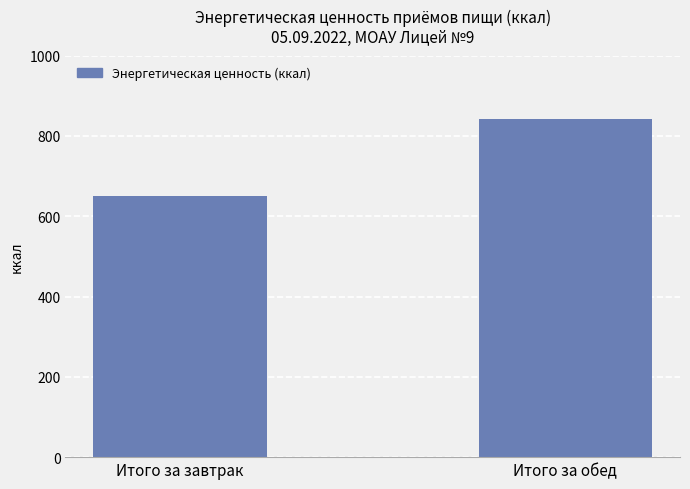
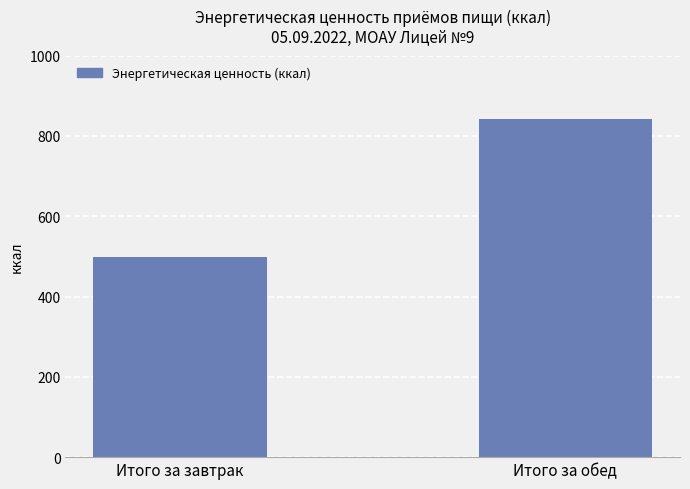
  {
-   "Итого за завтрак": 650,
+   "Итого за завтрак": 500,
    "Итого за обед": 840
  }
